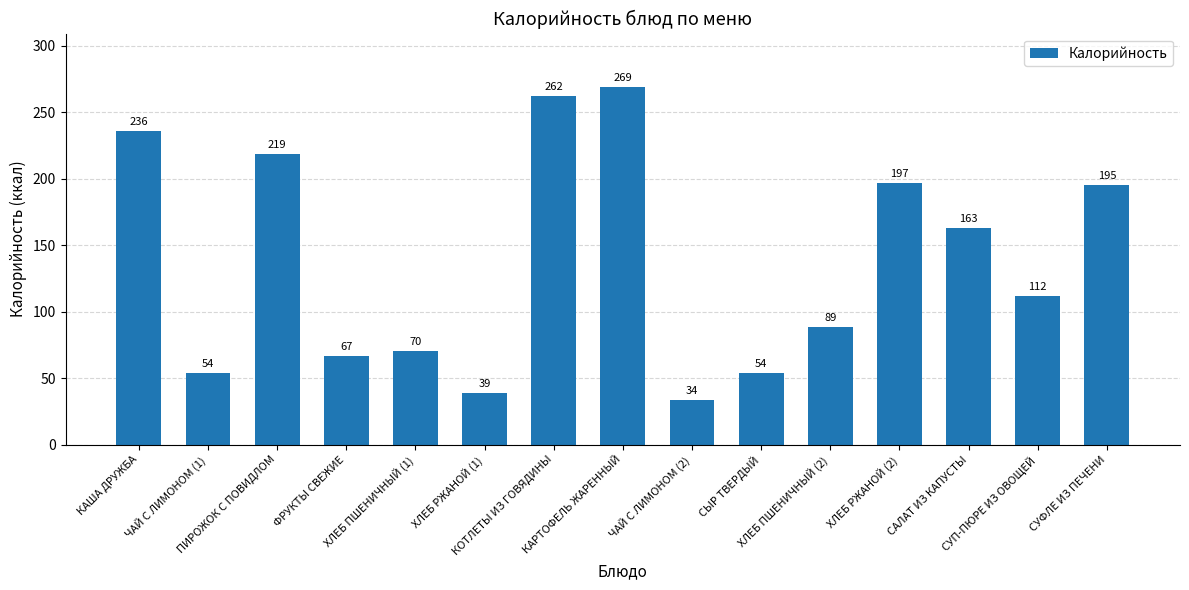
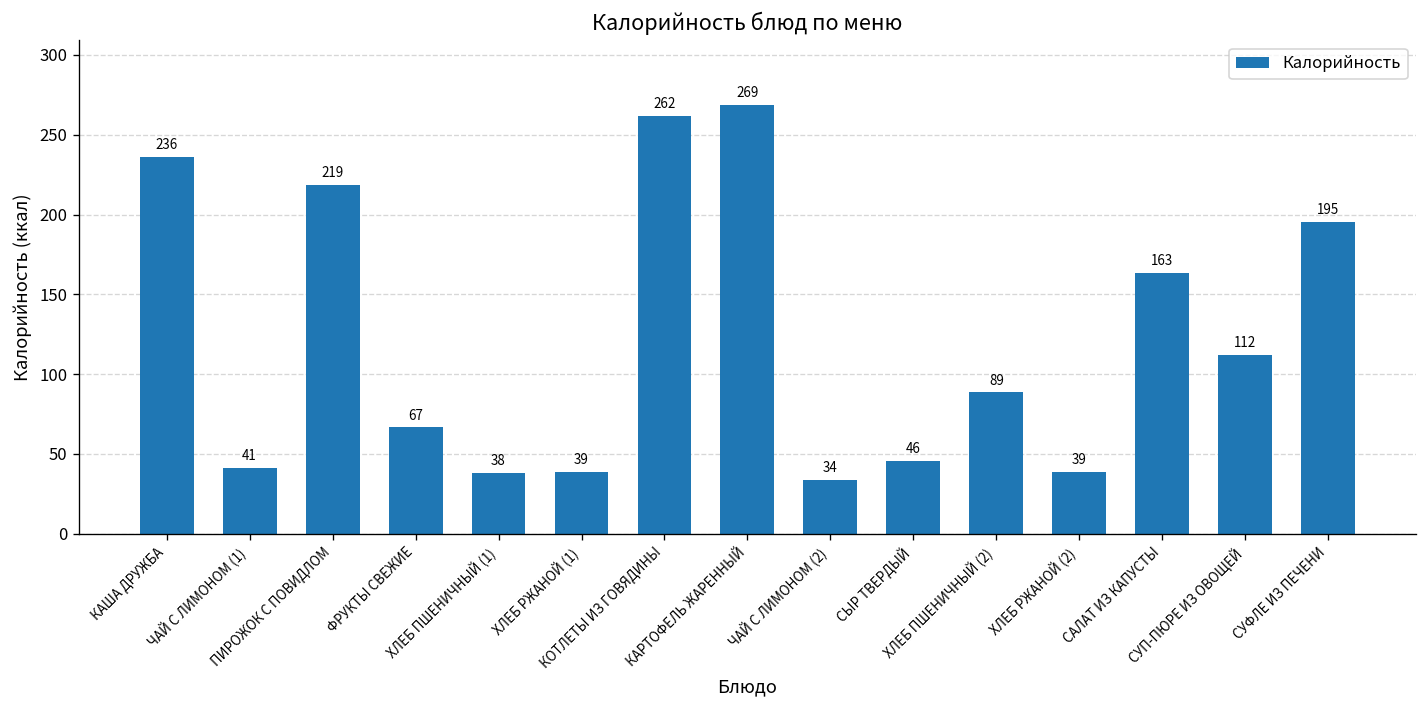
  {
    "КАША ДРУЖБА": 236,
-   "ЧАЙ С ЛИМОНОМ (1)": 54,
+   "ЧАЙ С ЛИМОНОМ (1)": 41,
    "ПИРОЖОК С ПОВИДЛОМ": 219,
    "ФРУКТЫ СВЕЖИЕ": 67,
-   "ХЛЕБ ПШЕНИЧНЫЙ (1)": 70,
+   "ХЛЕБ ПШЕНИЧНЫЙ (1)": 38,
    "ХЛЕБ РЖАНОЙ (1)": 39,
    "КОТЛЕТЫ ИЗ ГОВЯДИНЫ": 262,
    "КАРТОФЕЛЬ ЖАРЕННЫЙ": 269,
    "ЧАЙ С ЛИМОНОМ (2)": 34,
-   "СЫР ТВЕРДЫЙ": 54,
+   "СЫР ТВЕРДЫЙ": 46,
    "ХЛЕБ ПШЕНИЧНЫЙ (2)": 89,
-   "ХЛЕБ РЖАНОЙ (2)": 197,
+   "ХЛЕБ РЖАНОЙ (2)": 39,
    "САЛАТ ИЗ КАПУСТЫ": 163,
    "СУП-ПЮРЕ ИЗ ОВОЩЕЙ": 112,
    "СУФЛЕ ИЗ ПЕЧЕНИ": 195
  }
